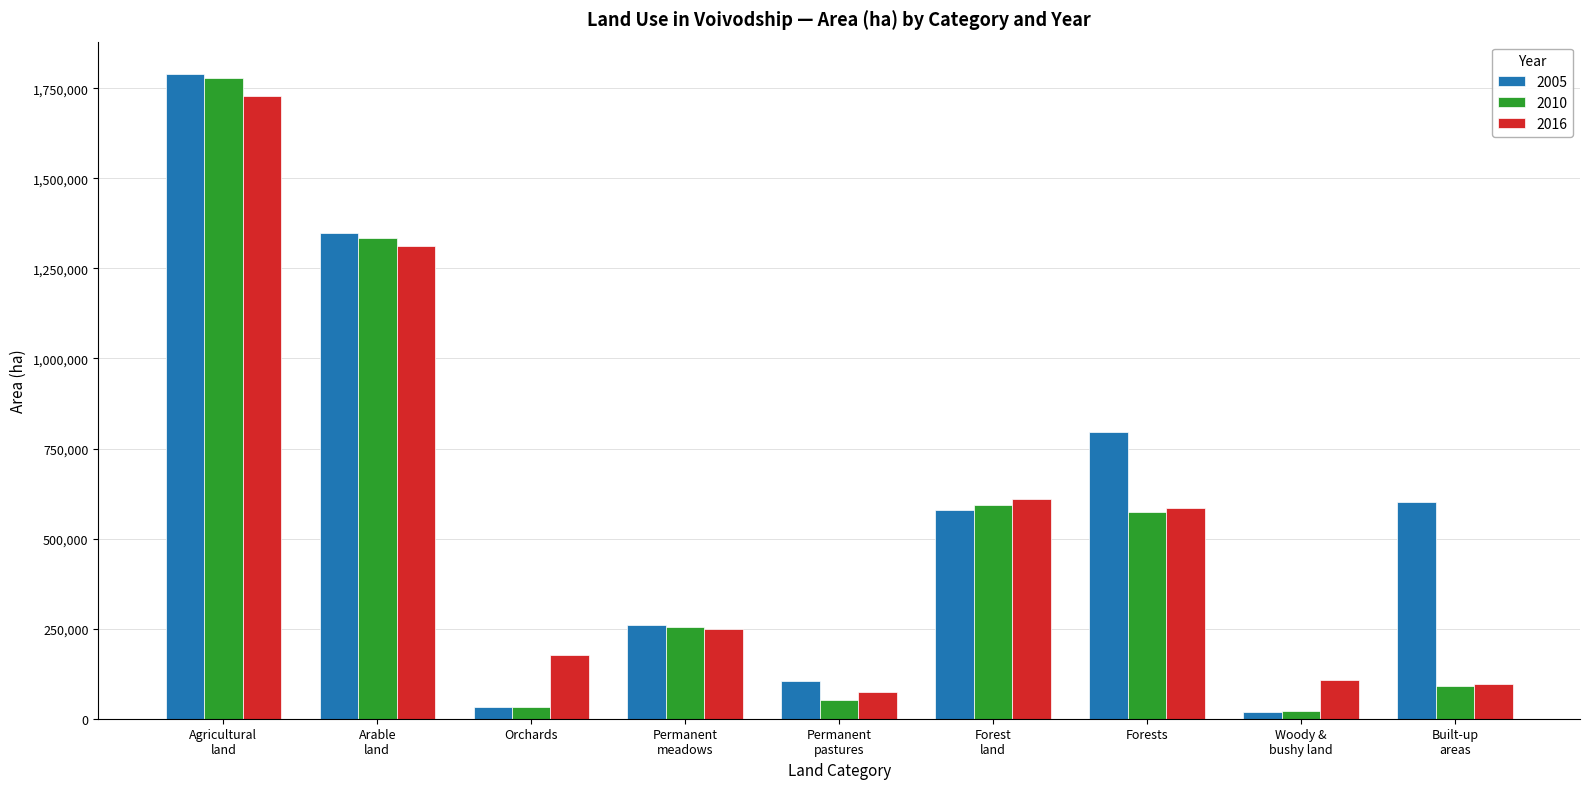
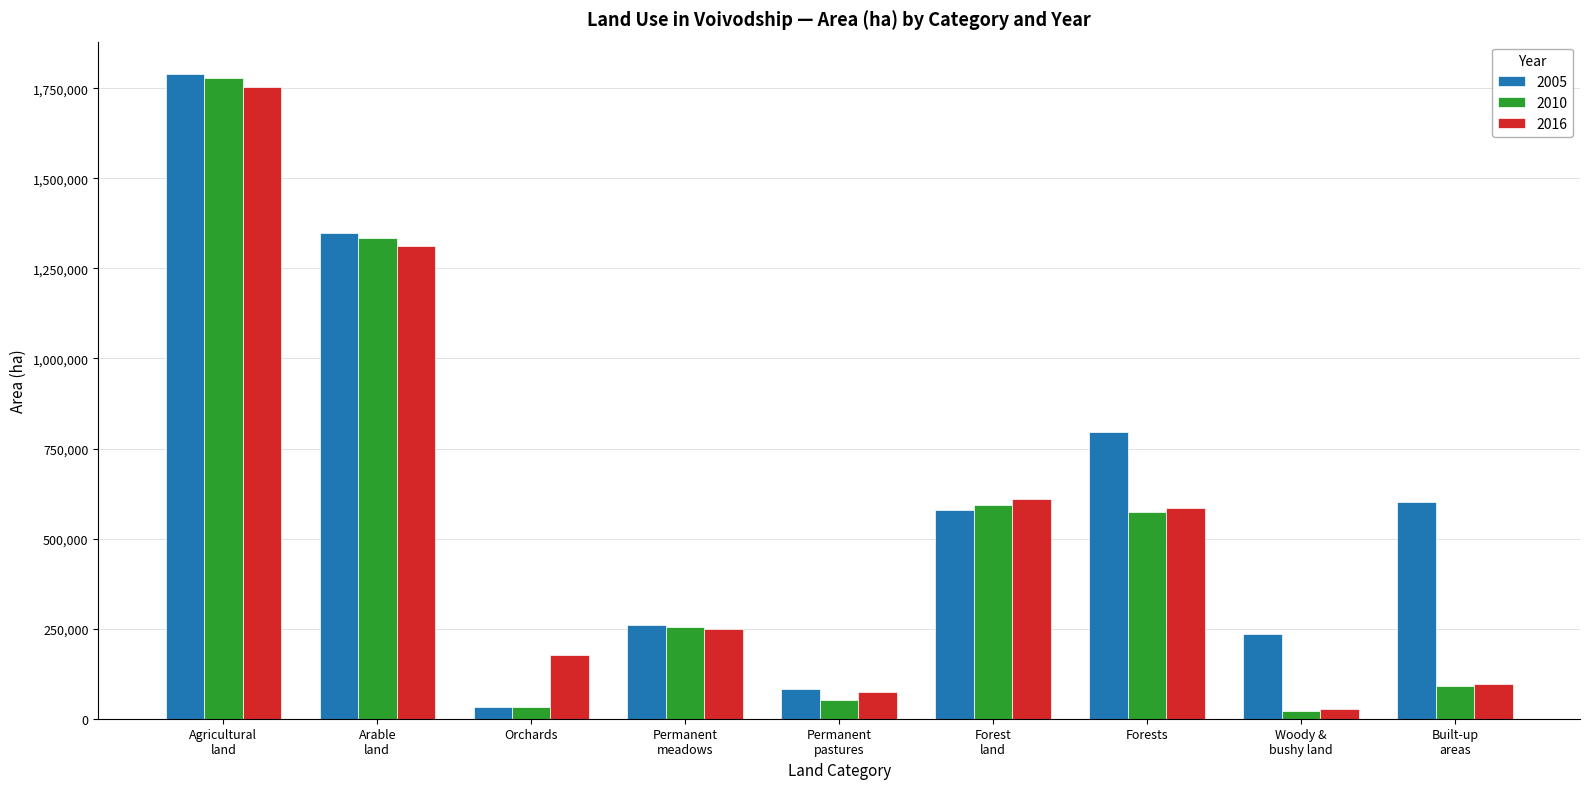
  {
    "2005": {
      "Agricultural land": "1,790,000",
      "Arable land": "1,350,000",
      "Orchards": "30,000",
      "Permanent meadows": "260,000",
-     "Permanent pastures": "110,000",
+     "Permanent pastures": "80,000",
      "Forest land": "580,000",
      "Forests": "800,000",
-     "Woody & bushy land": "20,000",
+     "Woody & bushy land": "240,000",
      "Built-up areas": "600,000"
    },
    "2010": {
      "Agricultural land": "1,780,000",
      "Arable land": "1,330,000",
      "Orchards": "30,000",
      "Permanent meadows": "250,000",
      "Permanent pastures": "50,000",
      "Forest land": "590,000",
      "Forests": "570,000",
      "Woody & bushy land": "20,000",
      "Built-up areas": "90,000"
    },
    "2016": {
-     "Agricultural land": "1,730,000",
+     "Agricultural land": "1,750,000",
      "Arable land": "1,310,000",
      "Orchards": "180,000",
      "Permanent meadows": "250,000",
      "Permanent pastures": "70,000",
      "Forest land": "610,000",
      "Forests": "580,000",
-     "Woody & bushy land": "110,000",
+     "Woody & bushy land": "30,000",
      "Built-up areas": "100,000"
    }
  }
